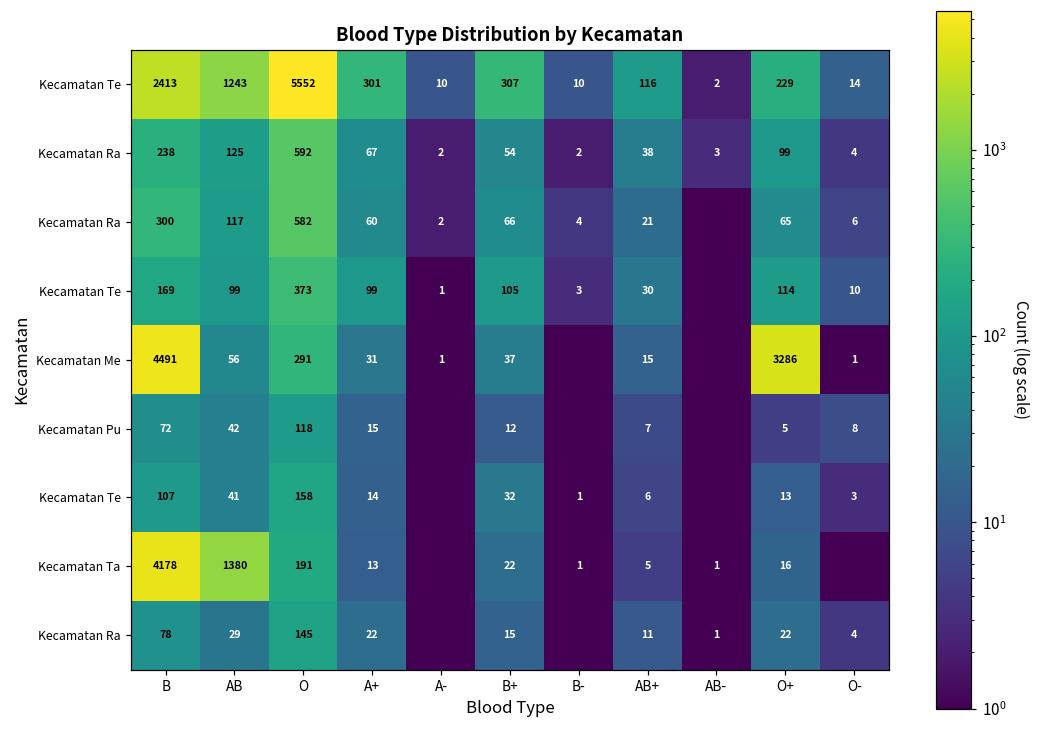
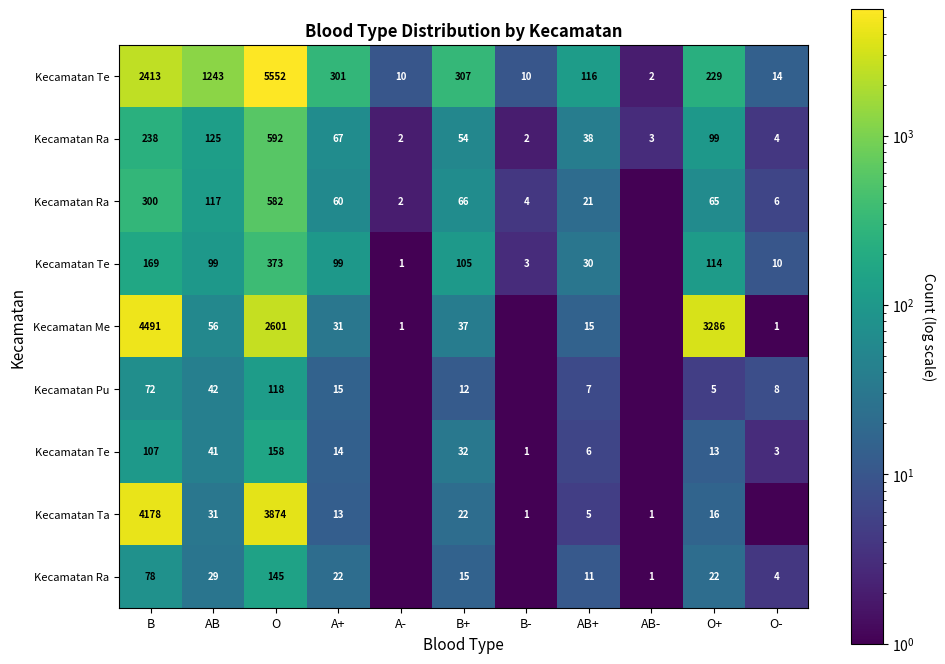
  {
    "Kecamatan Me": {
      "B": 4491,
      "AB": 56,
-     "O": 291,
+     "O": 2601,
      "A+": 31,
      "A-": 1,
      "B+": 37,
      "AB+": 15,
      "O+": 3286,
      "O-": 1
    },
    "Kecamatan Pu": {
      "B": 72,
      "AB": 42,
      "O": 118,
      "A+": 15,
      "B+": 12,
      "AB+": 7,
      "O+": 5,
      "O-": 8
    },
    "Kecamatan Ta": {
      "B": 4178,
-     "AB": 1380,
-     "O": 191,
+     "AB": 31,
+     "O": 3874,
      "A+": 13,
      "B+": 22,
      "B-": 1,
      "AB+": 5,
      "AB-": 1,
      "O+": 16
    }
  }
